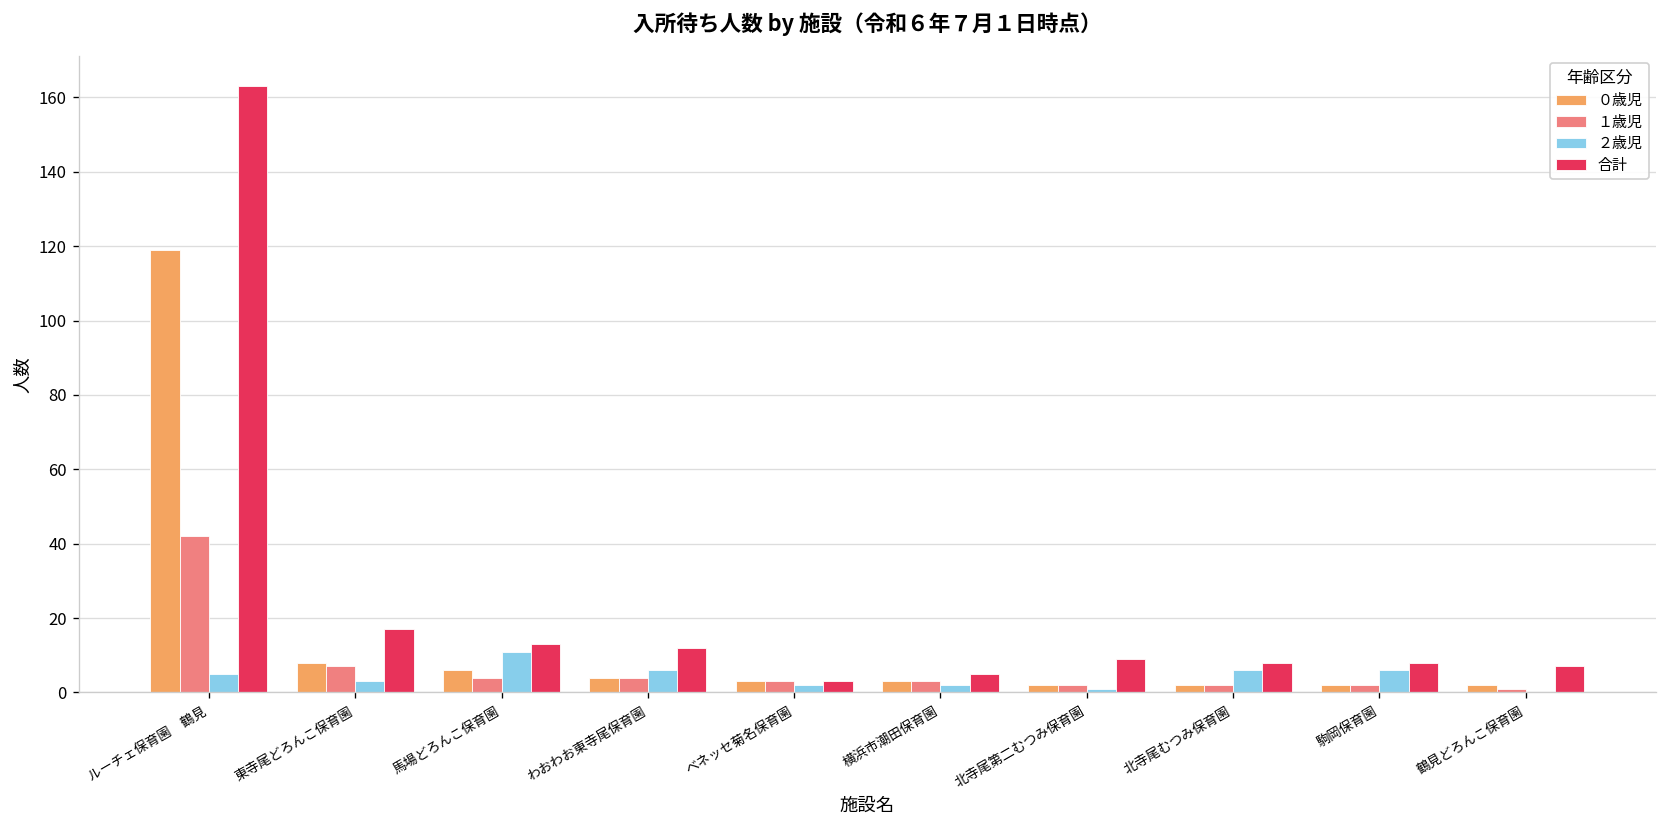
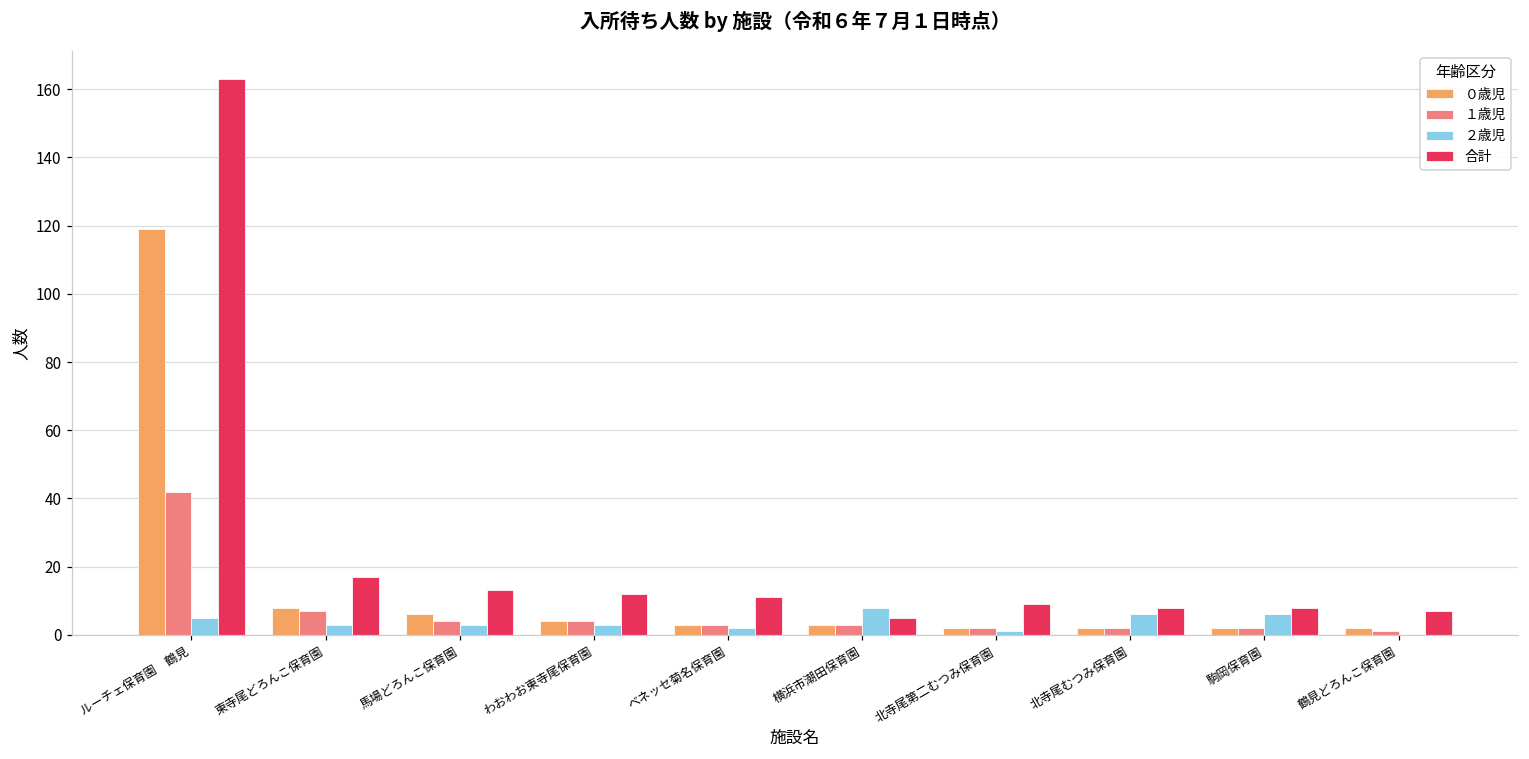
  {
    "２歳児": {
      "ルーチェ保育園 鶴見": 5,
      "東寺尾どろんこ保育園": 3,
-     "馬場どろんこ保育園": 11,
-     "わおわお東寺尾保育園": 6,
+     "馬場どろんこ保育園": 3,
+     "わおわお東寺尾保育園": 3,
      "ベネッセ菊名保育園": 2,
-     "横浜市潮田保育園": 2,
+     "横浜市潮田保育園": 8,
      "北寺尾第二むつみ保育園": 1,
      "北寺尾むつみ保育園": 6,
      "駒岡保育園": 6,
      "鶴見どろんこ保育園": 0
    },
    "合計": {
      "ルーチェ保育園 鶴見": 163,
      "東寺尾どろんこ保育園": 17,
      "馬場どろんこ保育園": 13,
      "わおわお東寺尾保育園": 12,
-     "ベネッセ菊名保育園": 3,
+     "ベネッセ菊名保育園": 11,
      "横浜市潮田保育園": 5,
      "北寺尾第二むつみ保育園": 9,
      "北寺尾むつみ保育園": 8,
      "駒岡保育園": 8,
      "鶴見どろんこ保育園": 7
    }
  }
